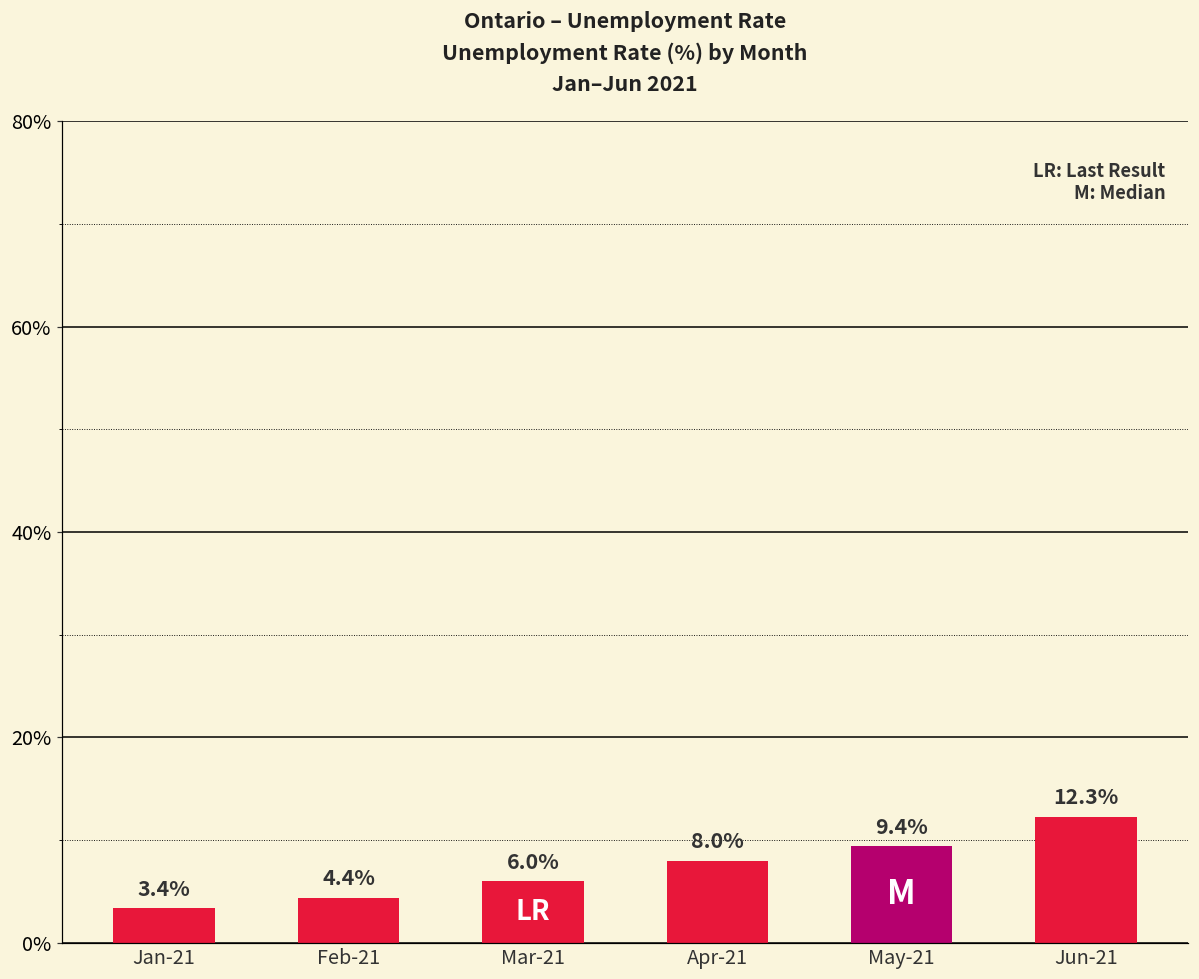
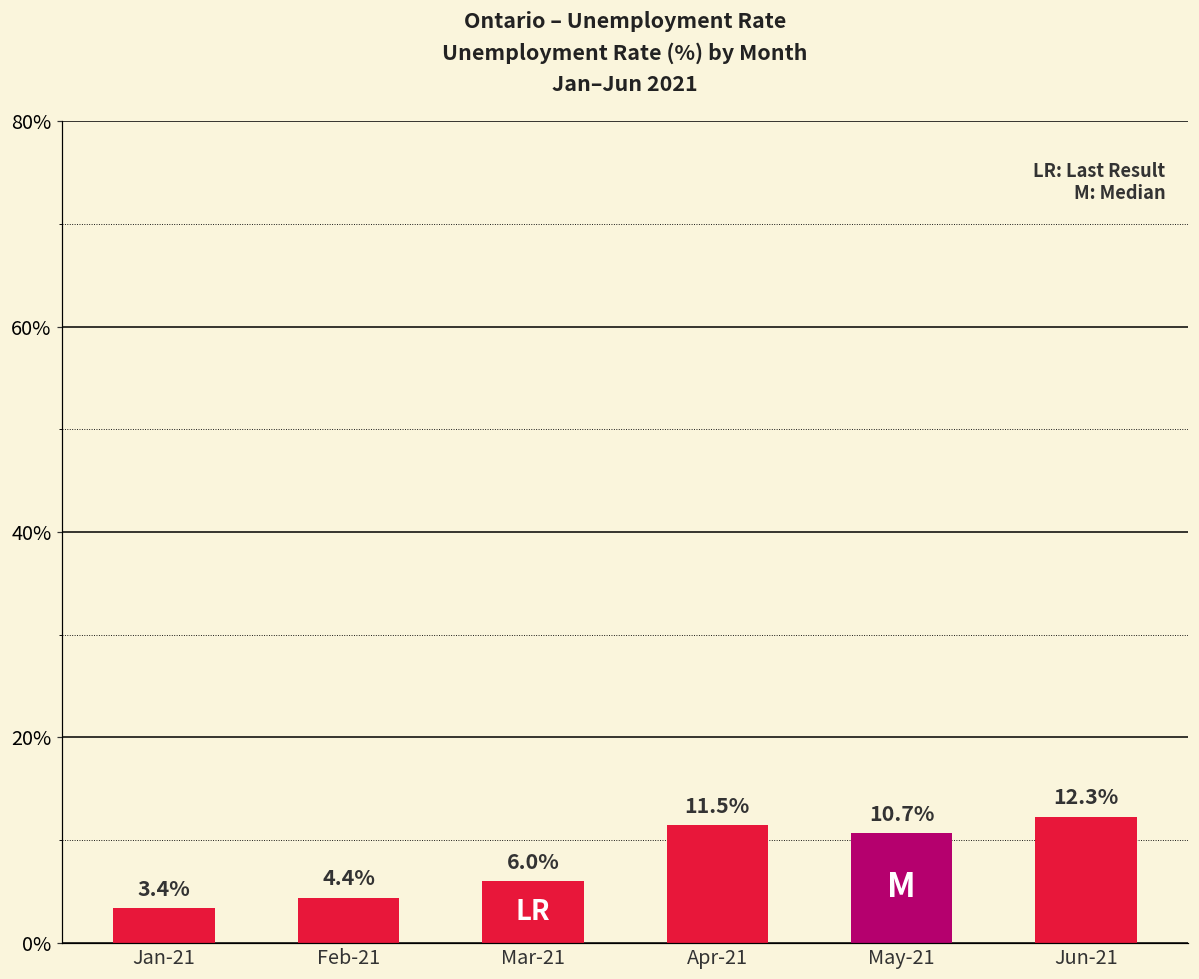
  {
    "Jan-21": "3.4%",
    "Feb-21": "4.4%",
    "Mar-21": "6.0%",
-   "Apr-21": "8.0%",
-   "May-21": "9.4%",
+   "Apr-21": "11.5%",
+   "May-21": "10.7%",
    "Jun-21": "12.3%"
  }
